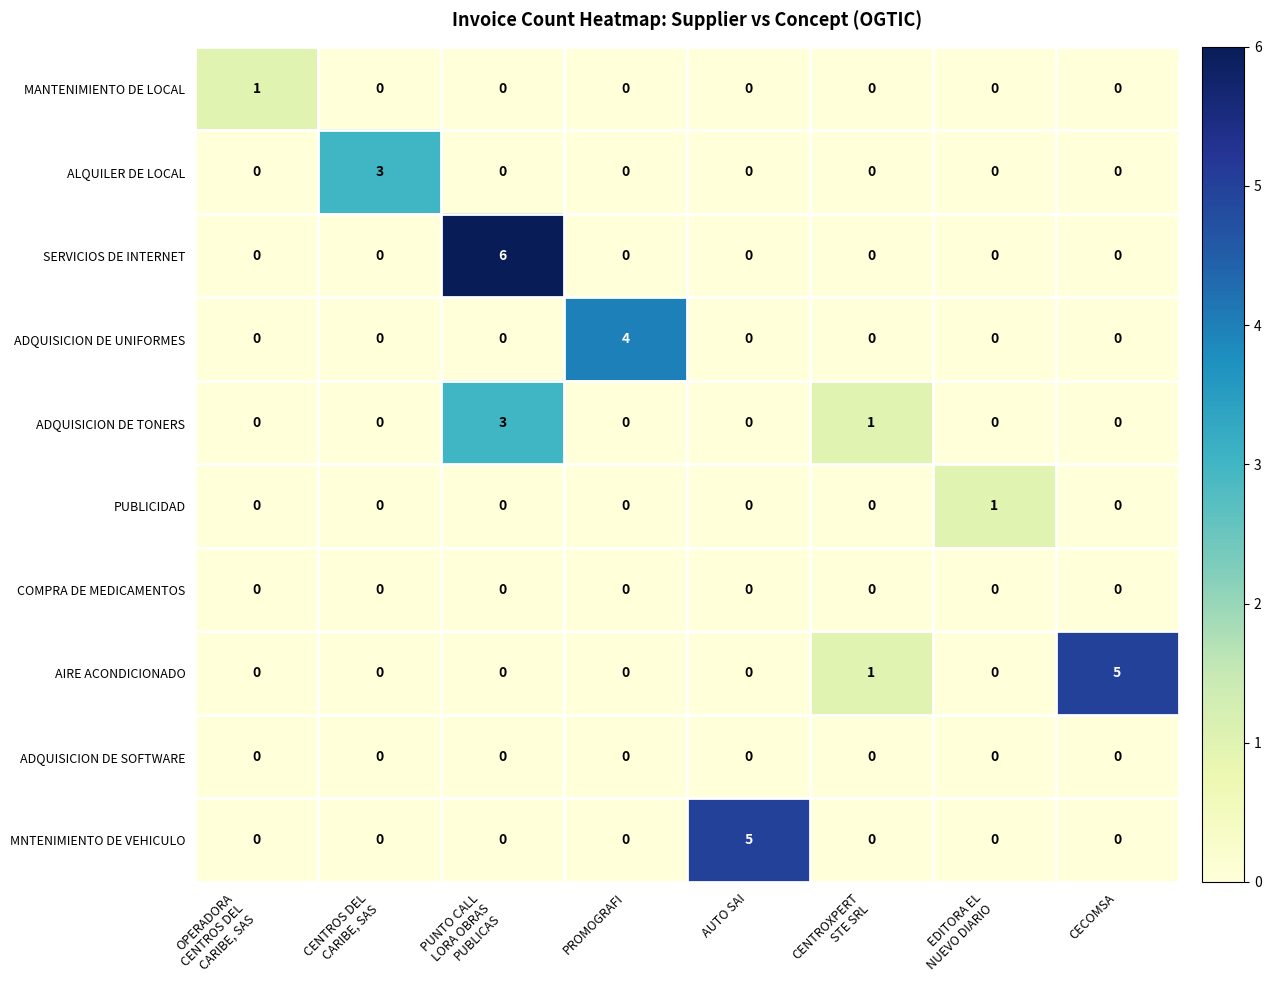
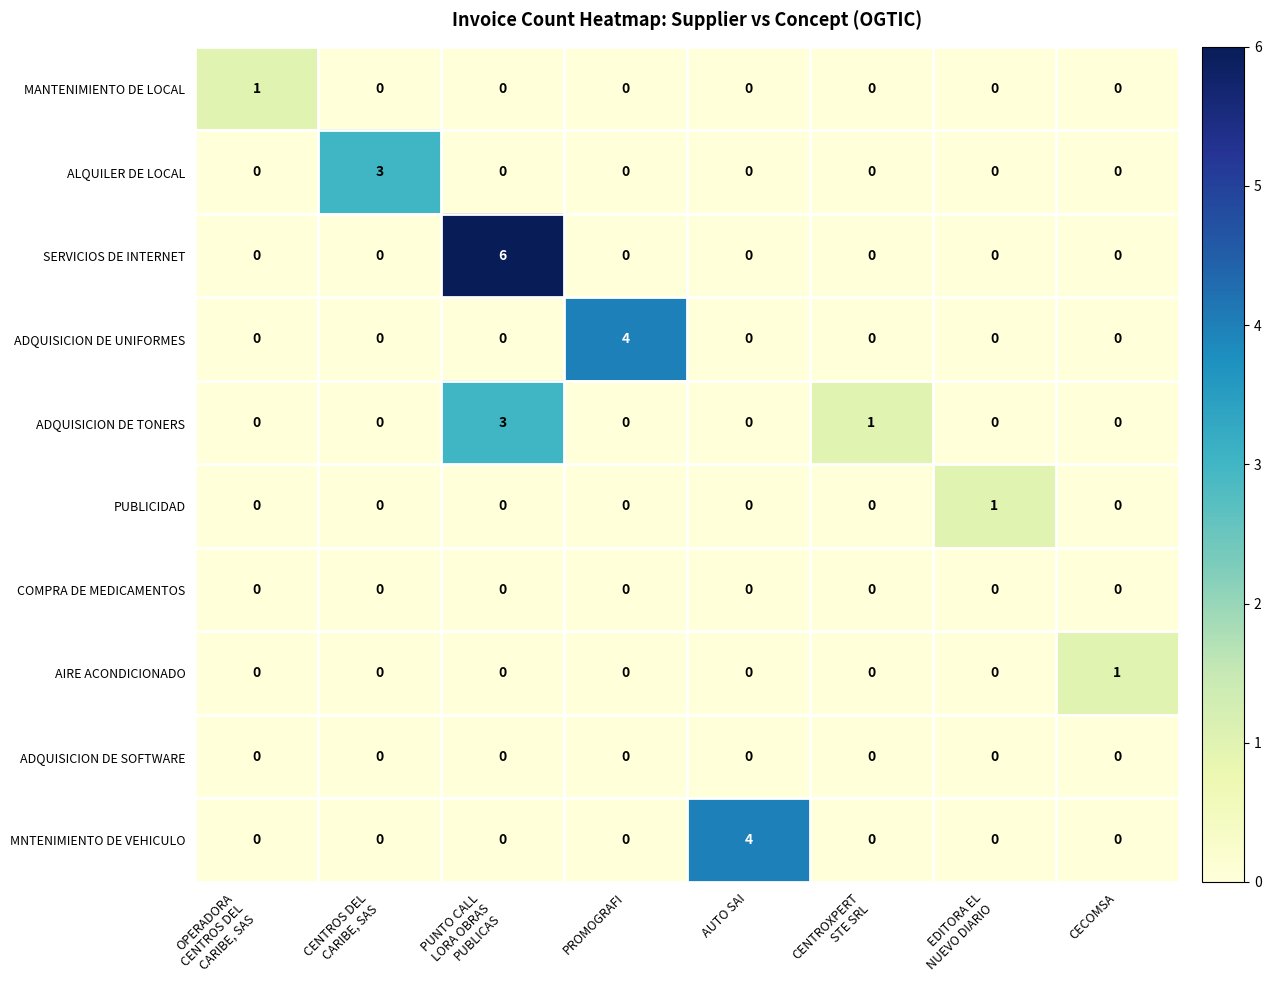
  {
    "MANTENIMIENTO DE LOCAL": {
      "OPERADORA CENTROS DEL CARIBE, SAS": 1,
      "CENTROS DEL CARIBE, SAS": 0,
      "PUNTO CALL LORA OBRAS PUBLICAS": 0,
      "PROMOGRAFI": 0,
      "AUTO SAI": 0,
      "CENTROXPERT STE SRL": 0,
      "EDITORA EL NUEVO DIARIO": 0,
      "CECOMSA": 0
    },
    "ALQUILER DE LOCAL": {
      "OPERADORA CENTROS DEL CARIBE, SAS": 0,
      "CENTROS DEL CARIBE, SAS": 3,
      "PUNTO CALL LORA OBRAS PUBLICAS": 0,
      "PROMOGRAFI": 0,
      "AUTO SAI": 0,
      "CENTROXPERT STE SRL": 0,
      "EDITORA EL NUEVO DIARIO": 0,
      "CECOMSA": 0
    },
    "SERVICIOS DE INTERNET": {
      "OPERADORA CENTROS DEL CARIBE, SAS": 0,
      "CENTROS DEL CARIBE, SAS": 0,
      "PUNTO CALL LORA OBRAS PUBLICAS": 6,
      "PROMOGRAFI": 0,
      "AUTO SAI": 0,
      "CENTROXPERT STE SRL": 0,
      "EDITORA EL NUEVO DIARIO": 0,
      "CECOMSA": 0
    },
    "ADQUISICION DE UNIFORMES": {
      "OPERADORA CENTROS DEL CARIBE, SAS": 0,
      "CENTROS DEL CARIBE, SAS": 0,
      "PUNTO CALL LORA OBRAS PUBLICAS": 0,
      "PROMOGRAFI": 4,
      "AUTO SAI": 0,
      "CENTROXPERT STE SRL": 0,
      "EDITORA EL NUEVO DIARIO": 0,
      "CECOMSA": 0
    },
    "ADQUISICION DE TONERS": {
      "OPERADORA CENTROS DEL CARIBE, SAS": 0,
      "CENTROS DEL CARIBE, SAS": 0,
      "PUNTO CALL LORA OBRAS PUBLICAS": 3,
      "PROMOGRAFI": 0,
      "AUTO SAI": 0,
      "CENTROXPERT STE SRL": 1,
      "EDITORA EL NUEVO DIARIO": 0,
      "CECOMSA": 0
    },
    "PUBLICIDAD": {
      "OPERADORA CENTROS DEL CARIBE, SAS": 0,
      "CENTROS DEL CARIBE, SAS": 0,
      "PUNTO CALL LORA OBRAS PUBLICAS": 0,
      "PROMOGRAFI": 0,
      "AUTO SAI": 0,
      "CENTROXPERT STE SRL": 0,
      "EDITORA EL NUEVO DIARIO": 1,
      "CECOMSA": 0
    },
    "COMPRA DE MEDICAMENTOS": {
      "OPERADORA CENTROS DEL CARIBE, SAS": 0,
      "CENTROS DEL CARIBE, SAS": 0,
      "PUNTO CALL LORA OBRAS PUBLICAS": 0,
      "PROMOGRAFI": 0,
      "AUTO SAI": 0,
      "CENTROXPERT STE SRL": 0,
      "EDITORA EL NUEVO DIARIO": 0,
      "CECOMSA": 0
    },
    "AIRE ACONDICIONADO": {
      "OPERADORA CENTROS DEL CARIBE, SAS": 0,
      "CENTROS DEL CARIBE, SAS": 0,
      "PUNTO CALL LORA OBRAS PUBLICAS": 0,
      "PROMOGRAFI": 0,
      "AUTO SAI": 0,
-     "CENTROXPERT STE SRL": 1,
+     "CENTROXPERT STE SRL": 0,
      "EDITORA EL NUEVO DIARIO": 0,
-     "CECOMSA": 5
+     "CECOMSA": 1
    },
    "ADQUISICION DE SOFTWARE": {
      "OPERADORA CENTROS DEL CARIBE, SAS": 0,
      "CENTROS DEL CARIBE, SAS": 0,
      "PUNTO CALL LORA OBRAS PUBLICAS": 0,
      "PROMOGRAFI": 0,
      "AUTO SAI": 0,
      "CENTROXPERT STE SRL": 0,
      "EDITORA EL NUEVO DIARIO": 0,
      "CECOMSA": 0
    },
    "MNTENIMIENTO DE VEHICULO": {
      "OPERADORA CENTROS DEL CARIBE, SAS": 0,
      "CENTROS DEL CARIBE, SAS": 0,
      "PUNTO CALL LORA OBRAS PUBLICAS": 0,
      "PROMOGRAFI": 0,
-     "AUTO SAI": 5,
+     "AUTO SAI": 4,
      "CENTROXPERT STE SRL": 0,
      "EDITORA EL NUEVO DIARIO": 0,
      "CECOMSA": 0
    }
  }
